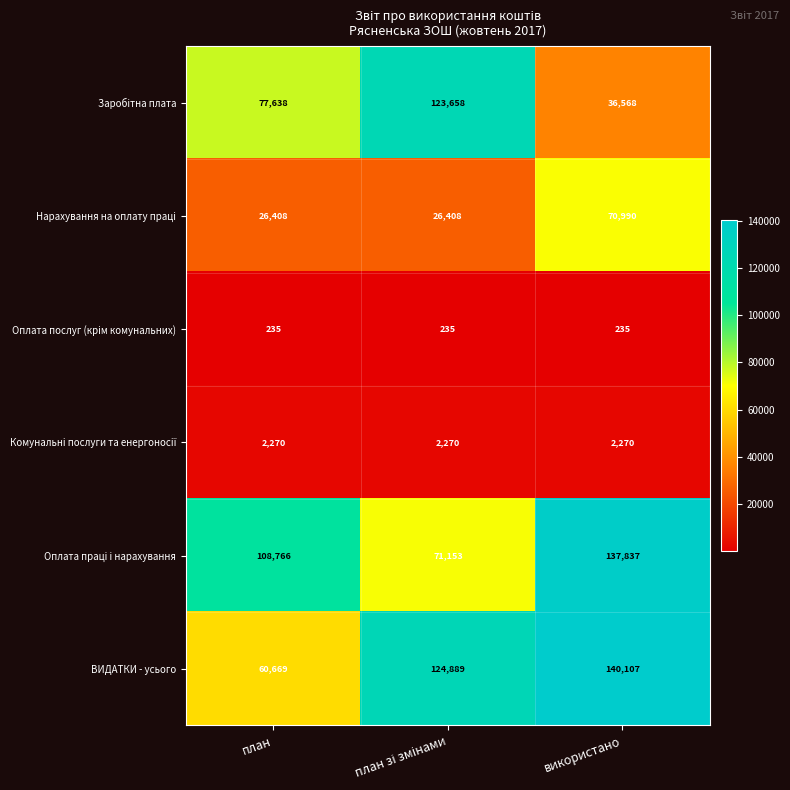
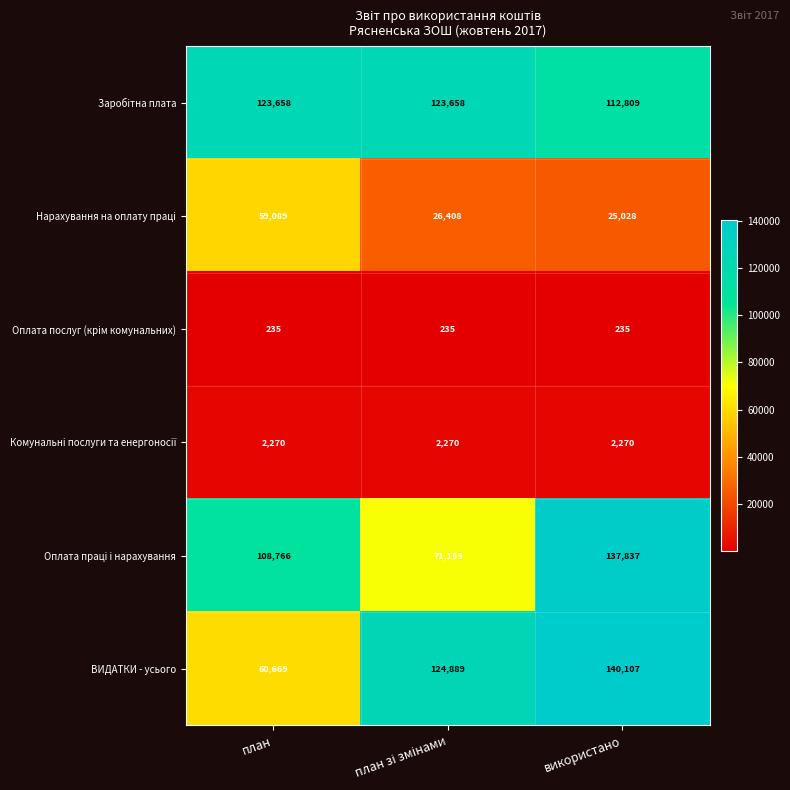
  {
    "Заробітна плата": {
-     "план": "77,638",
+     "план": "123,658",
      "план зі змінами": "123,658",
-     "використано": "36,568"
+     "використано": "112,809"
    },
    "Нарахування на оплату праці": {
-     "план": "26,408",
+     "план": "59,089",
      "план зі змінами": "26,408",
-     "використано": "70,990"
+     "використано": "25,028"
    },
    "Оплата послуг (крім комунальних)": {
      "план": "235",
      "план зі змінами": "235",
      "використано": "235"
    },
    "Комунальні послуги та енергоносії": {
      "план": "2,270",
      "план зі змінами": "2,270",
      "використано": "2,270"
    },
    "Оплата праці і нарахування": {
      "план": "108,766",
      "план зі змінами": "71,153",
      "використано": "137,837"
    },
    "ВИДАТКИ - усього": {
      "план": "60,669",
      "план зі змінами": "124,889",
      "використано": "140,107"
    }
  }
